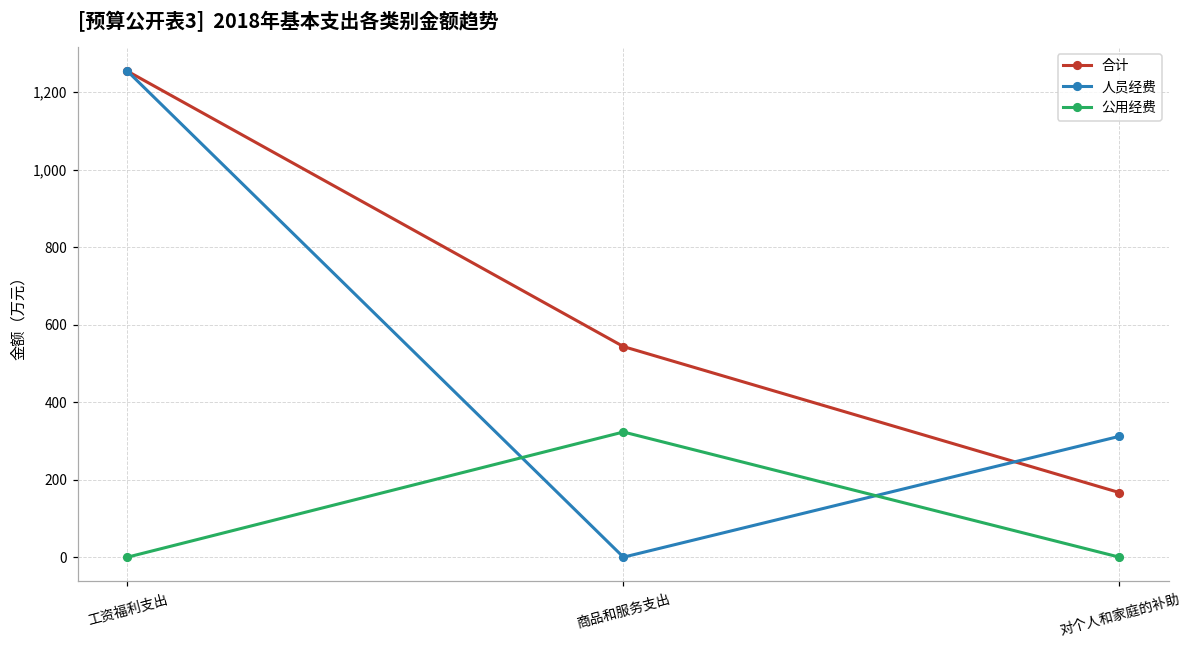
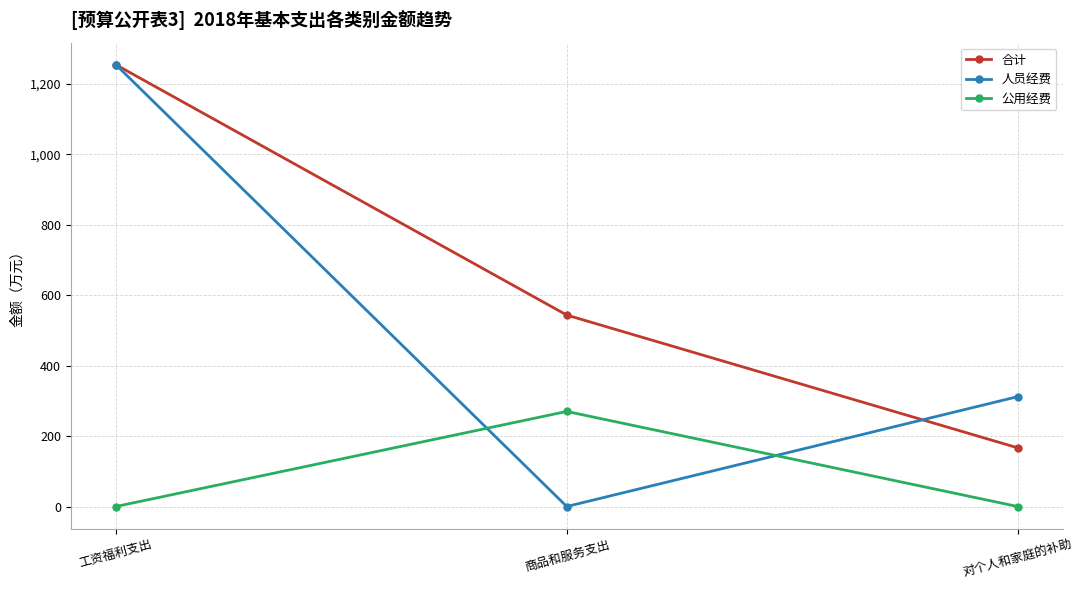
  {
    "合计": {
      "商品和服务支出": 540,
      "对个人和家庭的补助": 170
    },
    "人员经费": {
      "商品和服务支出": 0,
      "对个人和家庭的补助": 310
    },
    "公用经费": {
      "工资福利支出": 0,
-     "商品和服务支出": 320,
+     "商品和服务支出": 270,
      "对个人和家庭的补助": 0
    }
  }
